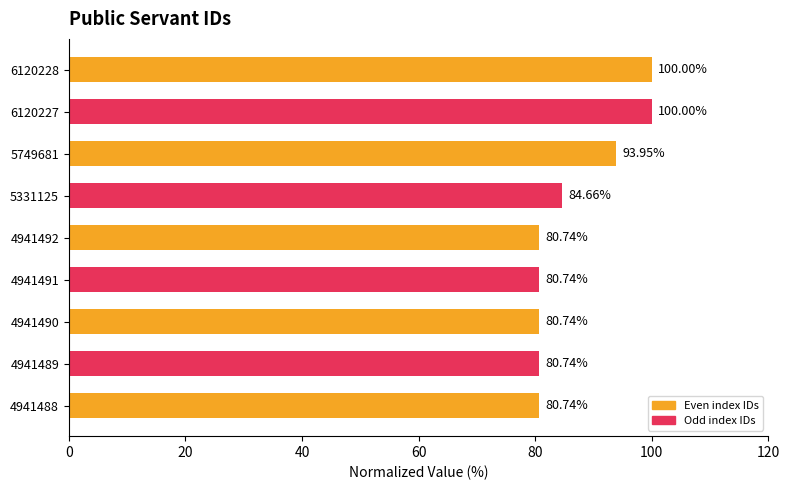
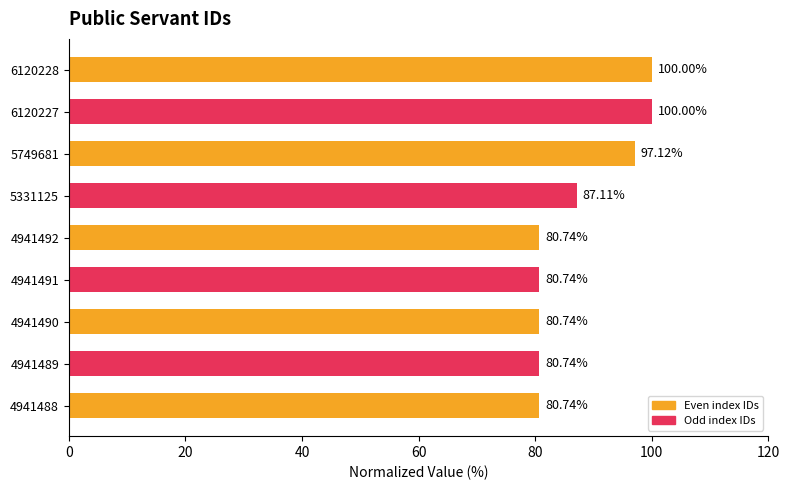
  {
    "6120228": "100.00%",
    "6120227": "100.00%",
-   "5749681": "93.95%",
-   "5331125": "84.66%",
+   "5749681": "97.12%",
+   "5331125": "87.11%",
    "4941492": "80.74%",
    "4941491": "80.74%",
    "4941490": "80.74%",
    "4941489": "80.74%",
    "4941488": "80.74%"
  }
